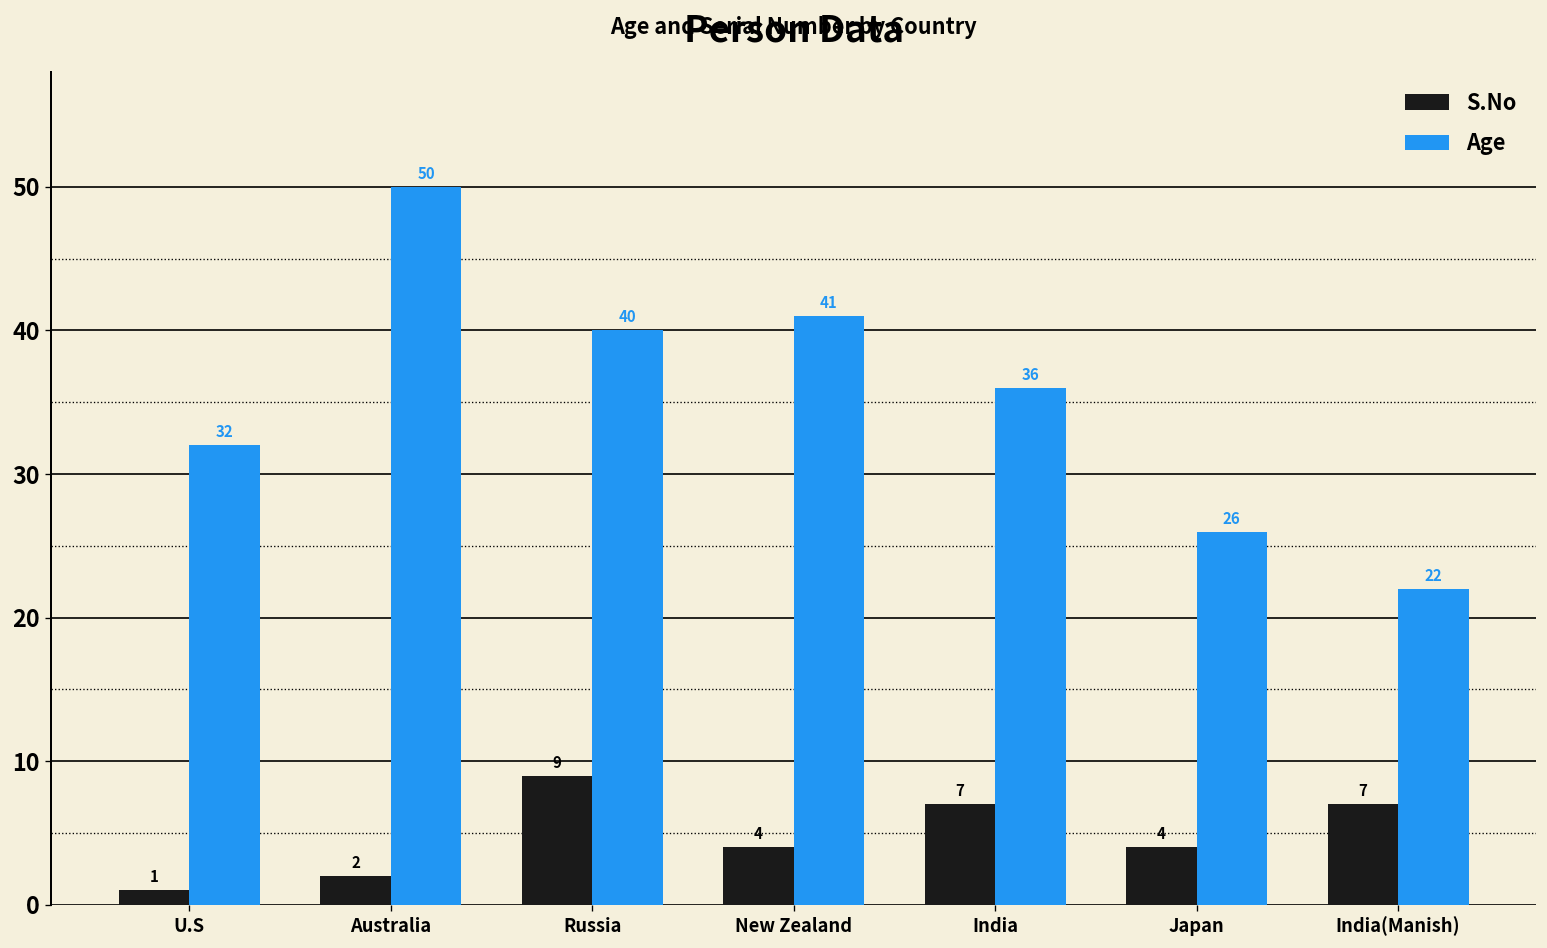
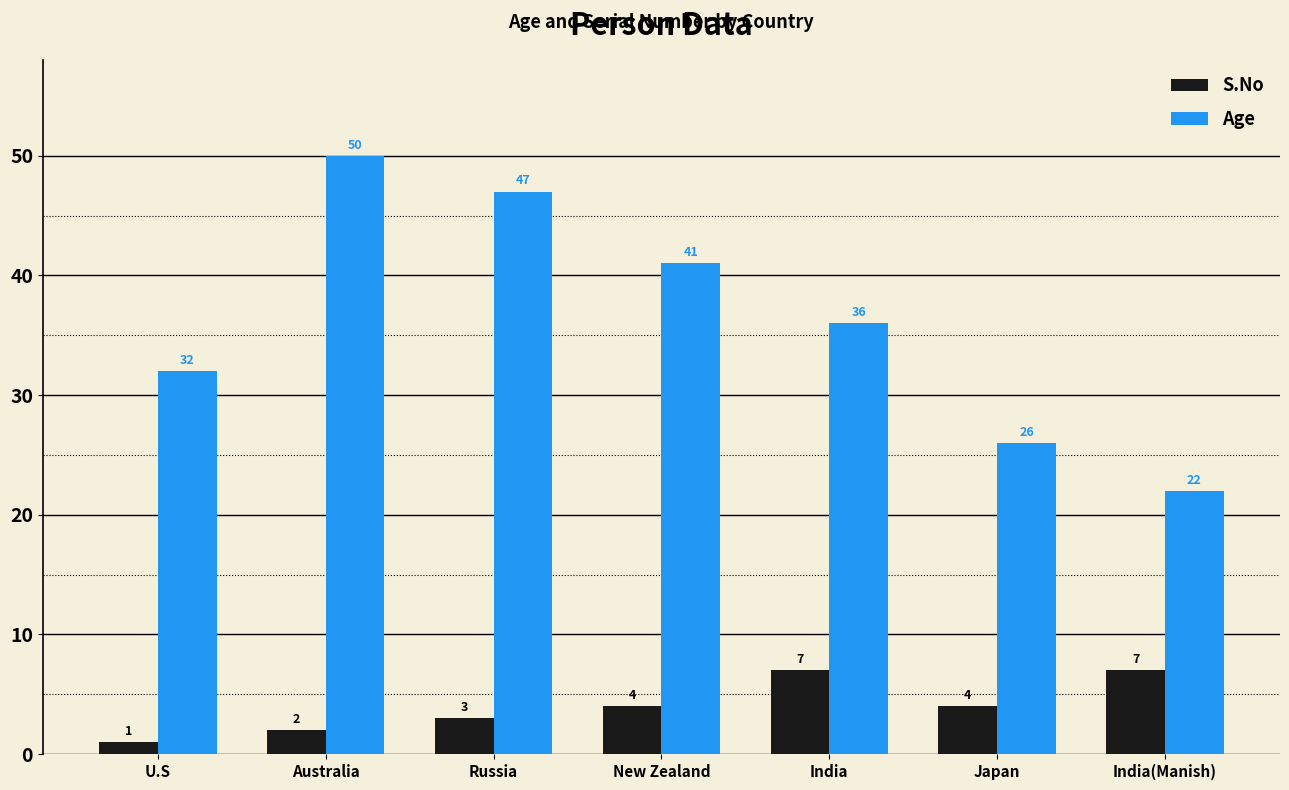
  {
    "S.No": {
      "U.S": 1,
      "Australia": 2,
-     "Russia": 9,
+     "Russia": 3,
      "New Zealand": 4,
      "India": 7,
      "Japan": 4,
      "India(Manish)": 7
    },
    "Age": {
      "U.S": 32,
      "Australia": 50,
-     "Russia": 40,
+     "Russia": 47,
      "New Zealand": 41,
      "India": 36,
      "Japan": 26,
      "India(Manish)": 22
    }
  }
